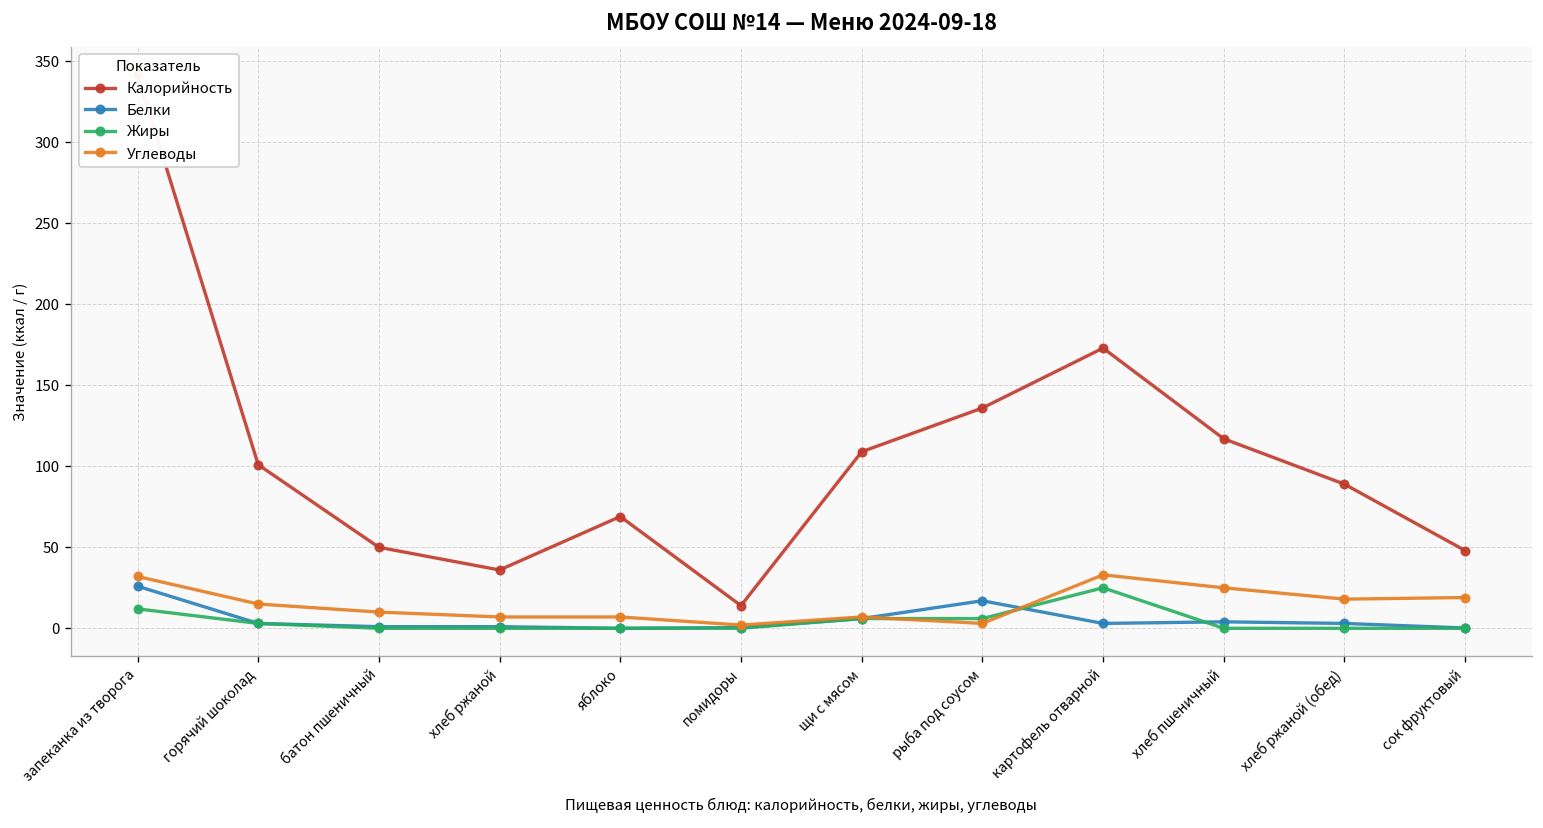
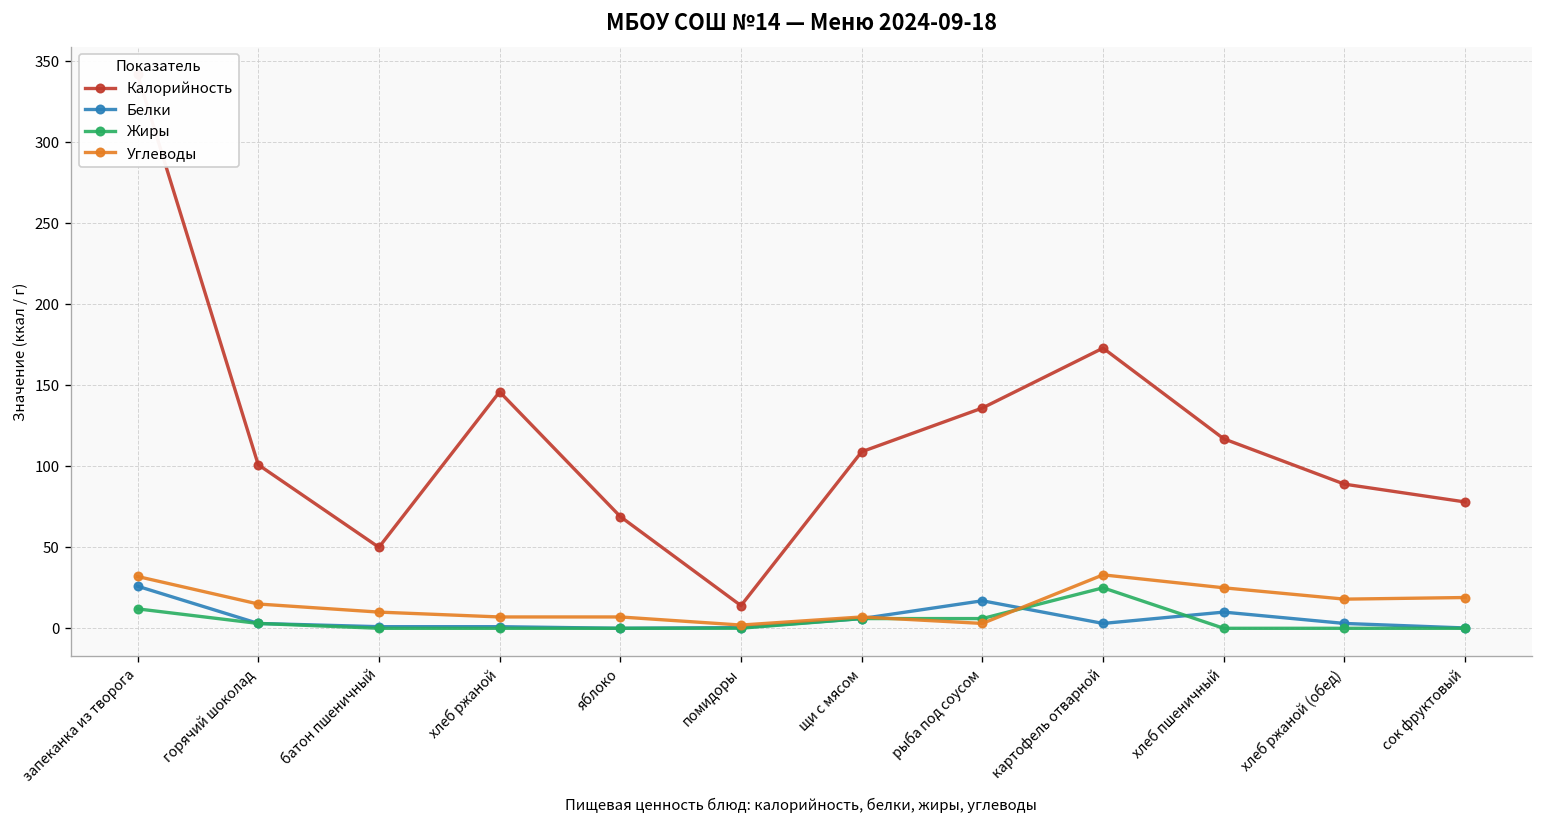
  {
    "Калорийность": {
      "горячий шоколад": 101,
      "батон пшеничный": 50,
-     "хлеб ржаной": 36,
+     "хлеб ржаной": 146,
      "яблоко": 69,
      "помидоры": 14,
      "щи с мясом": 109,
      "рыба под соусом": 136,
      "картофель отварной": 173,
      "хлеб пшеничный": 117,
      "хлеб ржаной (обед)": 89,
-     "сок фруктовый": 48
+     "сок фруктовый": 78
    },
    "Белки": {
      "запеканка из творога": 26,
      "рыба под соусом": 17,
      "картофель отварной": 3,
-     "хлеб пшеничный": 4,
+     "хлеб пшеничный": 10,
      "хлеб ржаной (обед)": 3
    },
    "Жиры": {
      "запеканка из творога": 12,
      "рыба под соусом": 6,
      "картофель отварной": 25,
      "хлеб пшеничный": 0,
      "хлеб ржаной (обед)": 0
    },
    "Углеводы": {
      "запеканка из творога": 32,
      "горячий шоколад": 15,
      "батон пшеничный": 10,
      "хлеб ржаной": 7,
      "яблоко": 7,
      "рыба под соусом": 3,
      "картофель отварной": 33,
      "хлеб пшеничный": 25,
      "хлеб ржаной (обед)": 18,
      "сок фруктовый": 19
    }
  }
